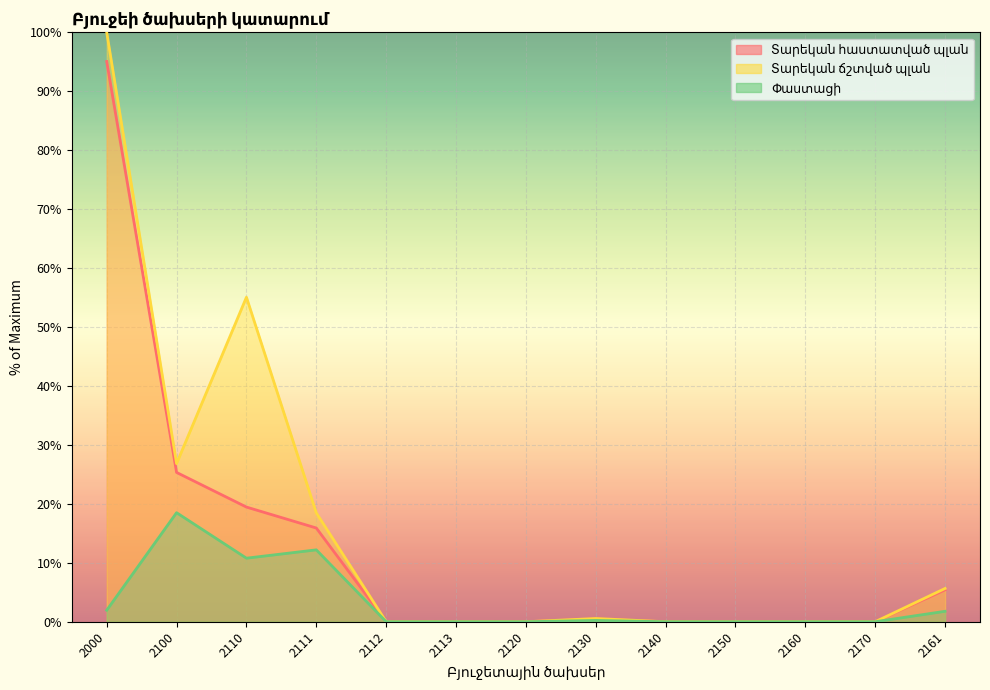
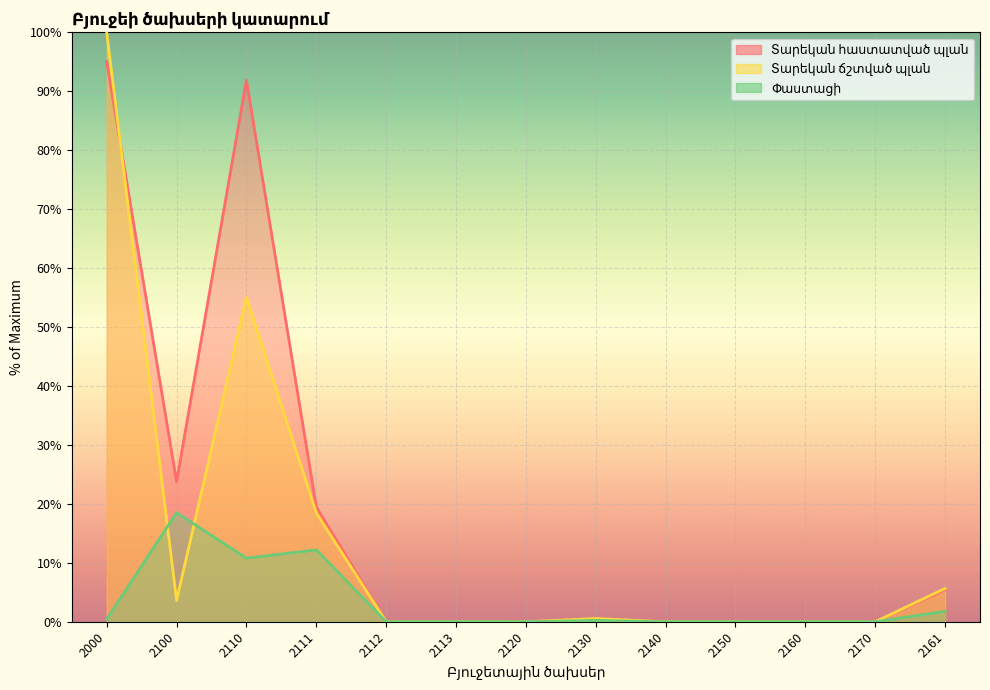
  {
    "Տարեկան հաստատված պլան": {
      "2000": "95%",
-     "2100": "25%",
-     "2110": "19%",
-     "2111": "16%"
+     "2100": "24%",
+     "2110": "92%",
+     "2111": "19%"
    },
    "Տարեկան ճշտված պլան": {
      "2000": "100%",
-     "2100": "27%",
+     "2100": "4%",
      "2110": "55%",
      "2111": "18%"
    },
    "Փաստացի": {
-     "2000": "2%",
+     "2000": "0%",
      "2100": "19%",
      "2110": "11%",
      "2111": "12%",
      "2161": "2%"
    }
  }
